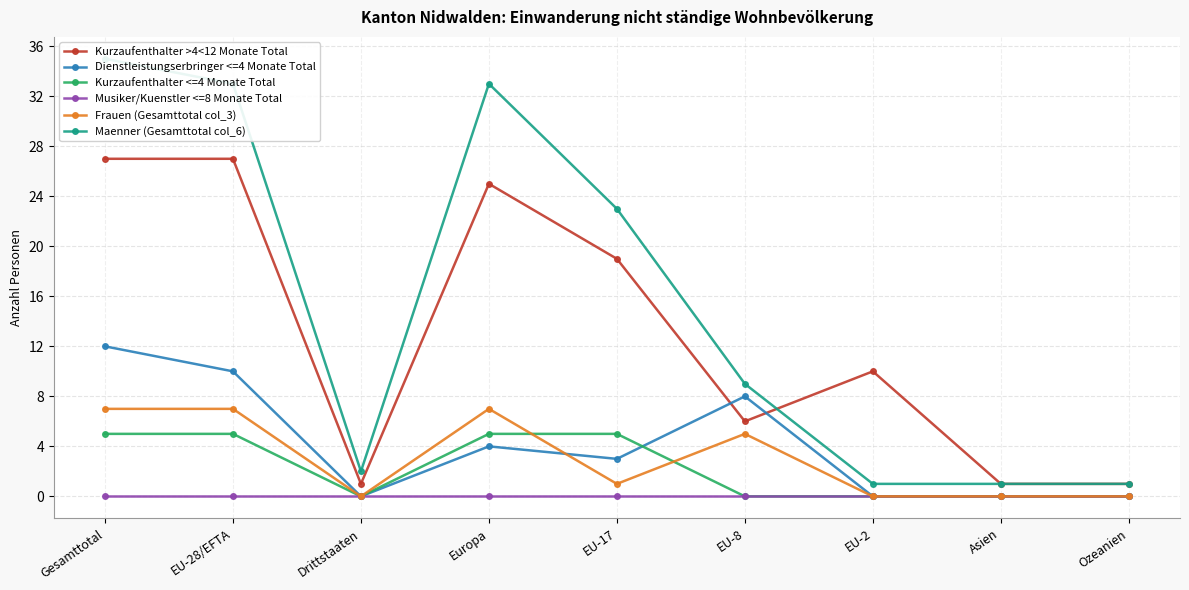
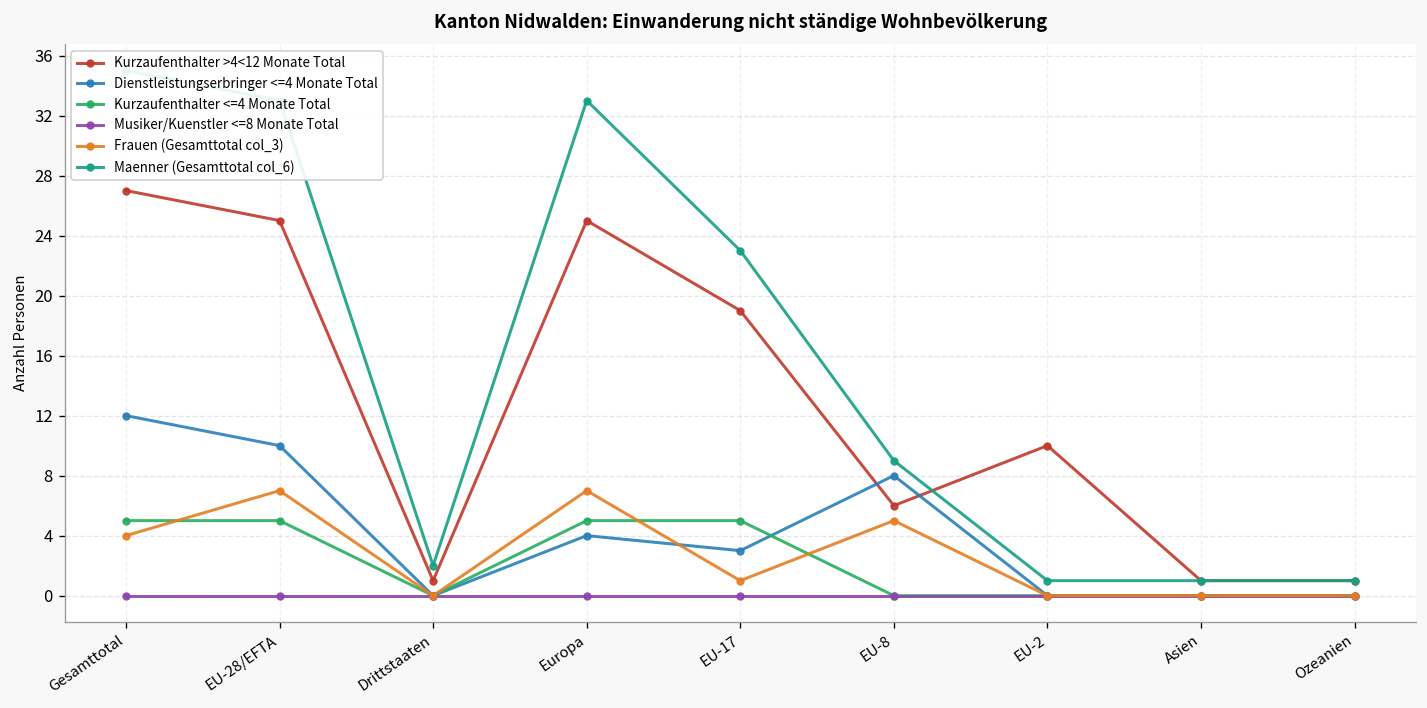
  {
    "Kurzaufenthalter >4<12 Monate Total": {
      "Gesamttotal": 27,
-     "EU-28/EFTA": 27,
+     "EU-28/EFTA": 25,
      "Drittstaaten": 1,
      "Europa": 25,
      "EU-17": 19,
      "EU-8": 6,
      "EU-2": 10
    },
    "Dienstleistungserbringer <=4 Monate Total": {
      "Gesamttotal": 12,
      "EU-28/EFTA": 10,
      "Europa": 4,
      "EU-17": 3,
      "EU-8": 8
    },
    "Musiker/Kuenstler <=8 Monate Total": {
      "Gesamttotal": 0,
      "EU-28/EFTA": 0,
      "Europa": 0,
      "EU-17": 0
    },
    "Frauen (Gesamttotal col_3)": {
-     "Gesamttotal": 7,
+     "Gesamttotal": 4,
      "EU-28/EFTA": 7,
      "Europa": 7,
      "EU-17": 1,
      "EU-8": 5
    }
  }
